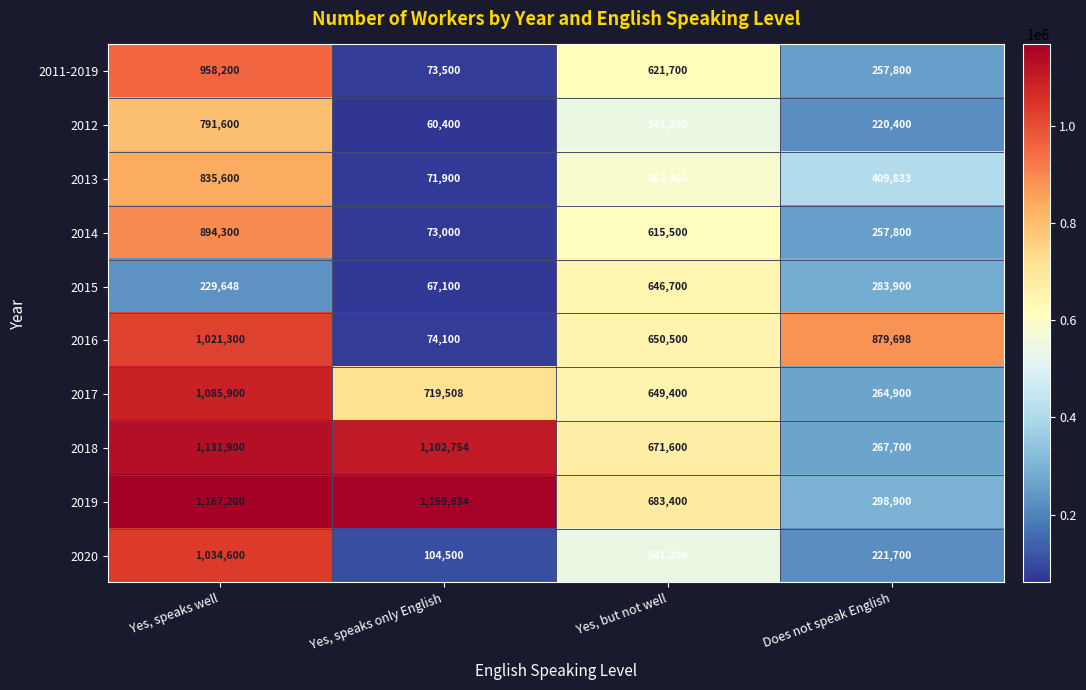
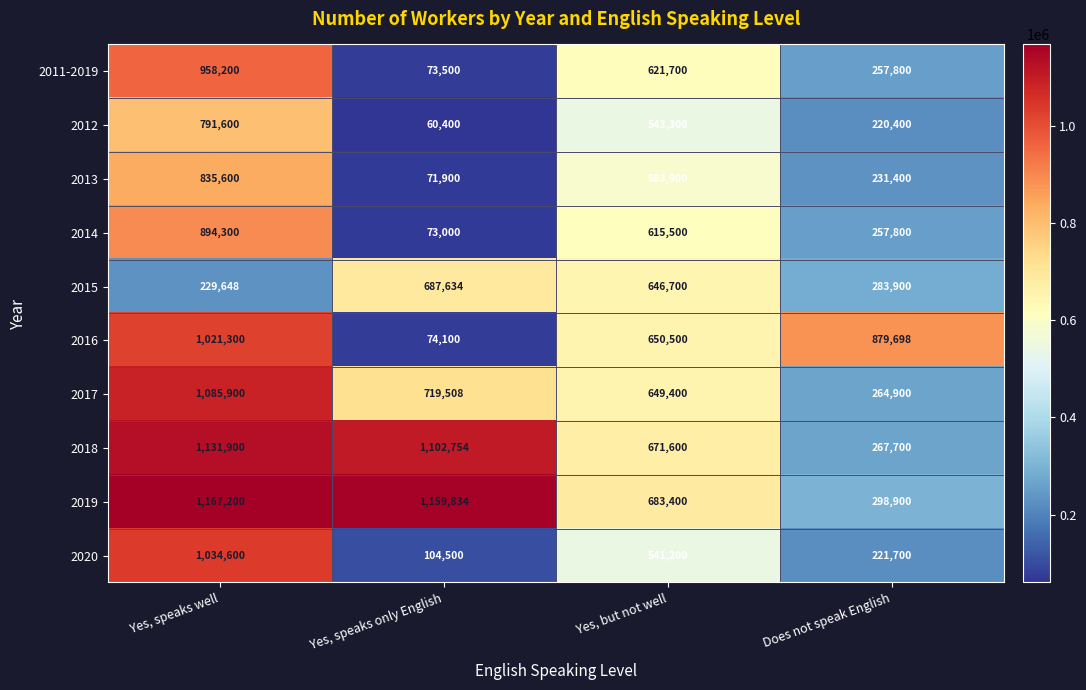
  {
    "2011-2019": {
      "Yes, speaks well": "958,200",
      "Yes, speaks only English": "73,500",
      "Yes, but not well": "621,700",
      "Does not speak English": "257,800"
    },
    "2012": {
      "Yes, speaks well": "791,600",
      "Yes, speaks only English": "60,400",
      "Does not speak English": "220,400"
    },
    "2013": {
      "Yes, speaks well": "835,600",
      "Yes, speaks only English": "71,900",
      "Yes, but not well": "583,900",
-     "Does not speak English": "409,833"
+     "Does not speak English": "231,400"
    },
    "2014": {
      "Yes, speaks well": "894,300",
      "Yes, speaks only English": "73,000",
      "Yes, but not well": "615,500",
      "Does not speak English": "257,800"
    },
    "2015": {
      "Yes, speaks well": "229,648",
-     "Yes, speaks only English": "67,100",
+     "Yes, speaks only English": "687,634",
      "Yes, but not well": "646,700",
      "Does not speak English": "283,900"
    },
    "2016": {
      "Yes, speaks well": "1,021,300",
      "Yes, speaks only English": "74,100",
      "Yes, but not well": "650,500",
      "Does not speak English": "879,698"
    },
    "2017": {
      "Yes, speaks well": "1,085,900",
      "Yes, speaks only English": "719,508",
      "Yes, but not well": "649,400",
      "Does not speak English": "264,900"
    },
    "2018": {
      "Yes, speaks well": "1,131,900",
      "Yes, speaks only English": "1,102,754",
      "Yes, but not well": "671,600",
      "Does not speak English": "267,700"
    },
    "2019": {
      "Yes, speaks well": "1,167,200",
      "Yes, speaks only English": "1,159,834",
      "Yes, but not well": "683,400",
      "Does not speak English": "298,900"
    },
    "2020": {
      "Yes, speaks well": "1,034,600",
      "Yes, speaks only English": "104,500",
      "Does not speak English": "221,700"
    }
  }
